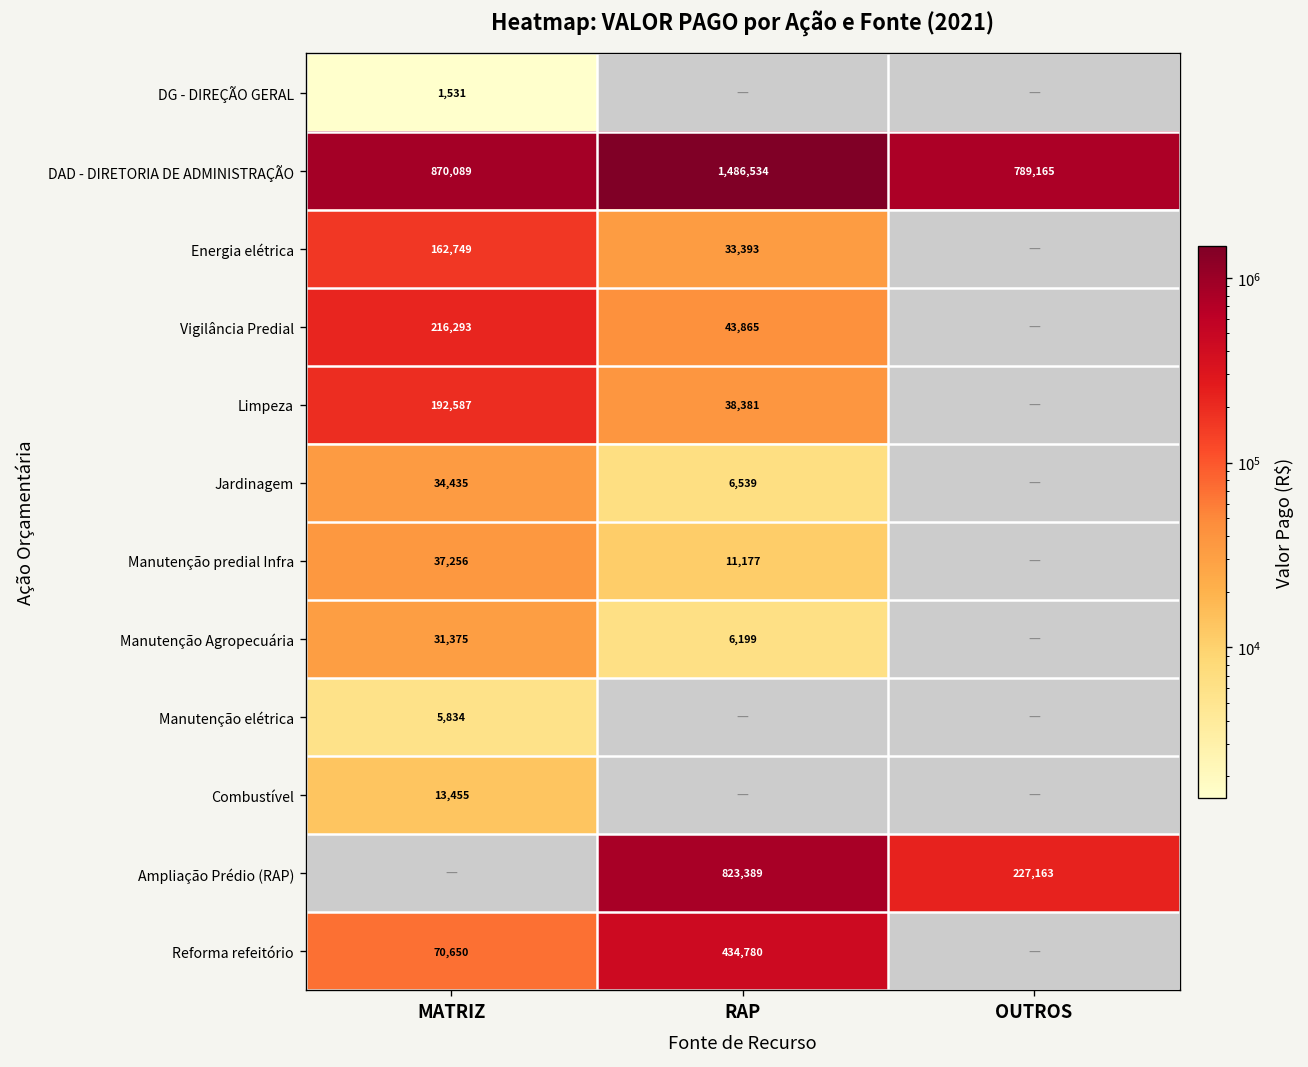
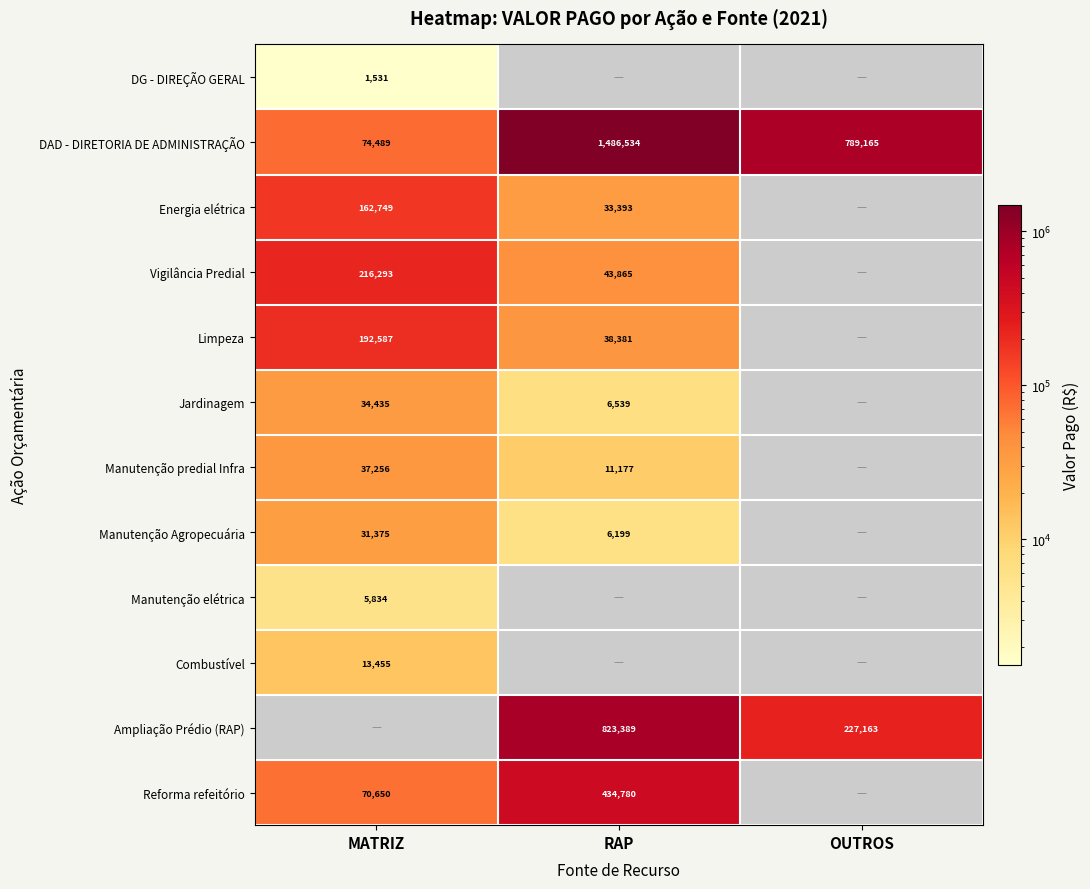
  {
    "DG - DIREÇÃO GERAL": {
      "MATRIZ": "1,531"
    },
    "DAD - DIRETORIA DE ADMINISTRAÇÃO": {
-     "MATRIZ": "870,089",
+     "MATRIZ": "74,489",
      "RAP": "1,486,534",
      "OUTROS": "789,165"
    },
    "Energia elétrica": {
      "MATRIZ": "162,749",
      "RAP": "33,393"
    },
    "Vigilância Predial": {
      "MATRIZ": "216,293",
      "RAP": "43,865"
    },
    "Limpeza": {
      "MATRIZ": "192,587",
      "RAP": "38,381"
    },
    "Jardinagem": {
      "MATRIZ": "34,435",
      "RAP": "6,539"
    },
    "Manutenção predial Infra": {
      "MATRIZ": "37,256",
      "RAP": "11,177"
    },
    "Manutenção Agropecuária": {
      "MATRIZ": "31,375",
      "RAP": "6,199"
    },
    "Manutenção elétrica": {
      "MATRIZ": "5,834"
    },
    "Combustível": {
      "MATRIZ": "13,455"
    },
    "Ampliação Prédio (RAP)": {
      "RAP": "823,389",
      "OUTROS": "227,163"
    },
    "Reforma refeitório": {
      "MATRIZ": "70,650",
      "RAP": "434,780"
    }
  }
